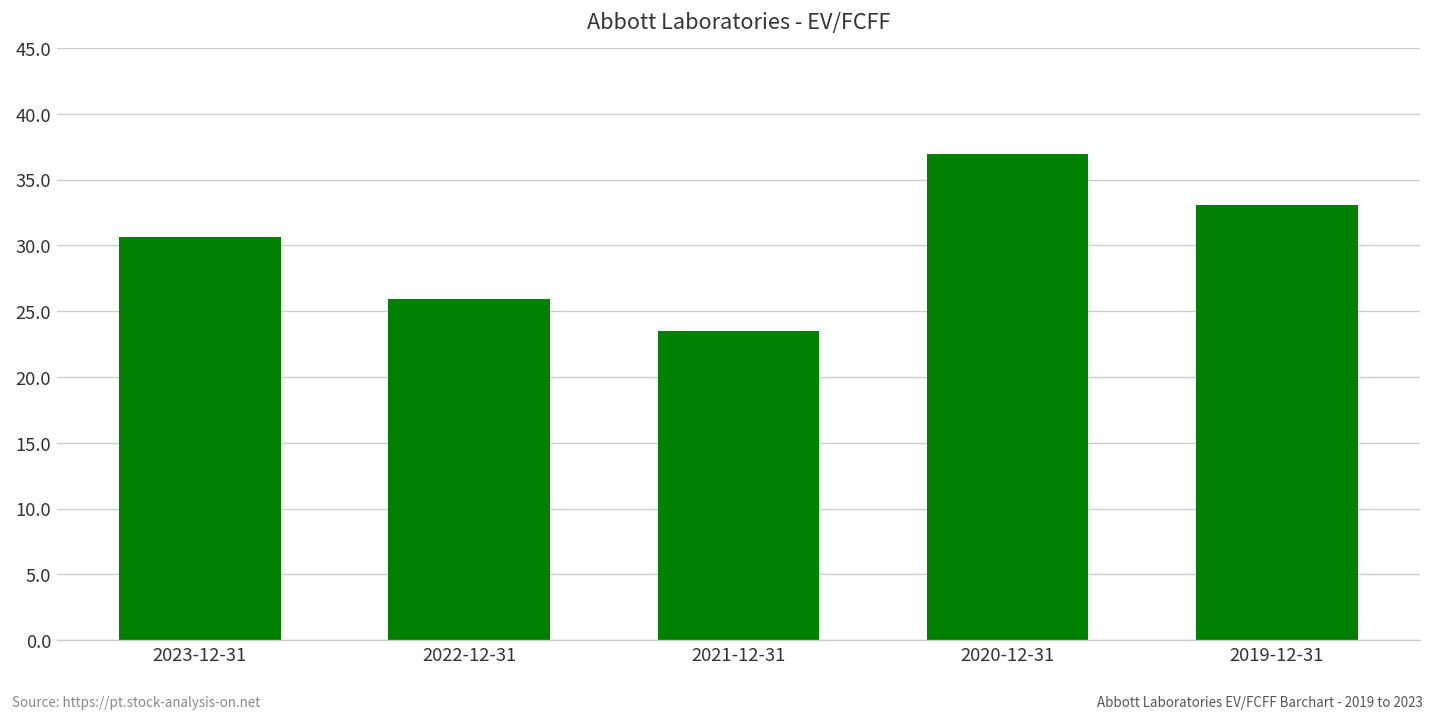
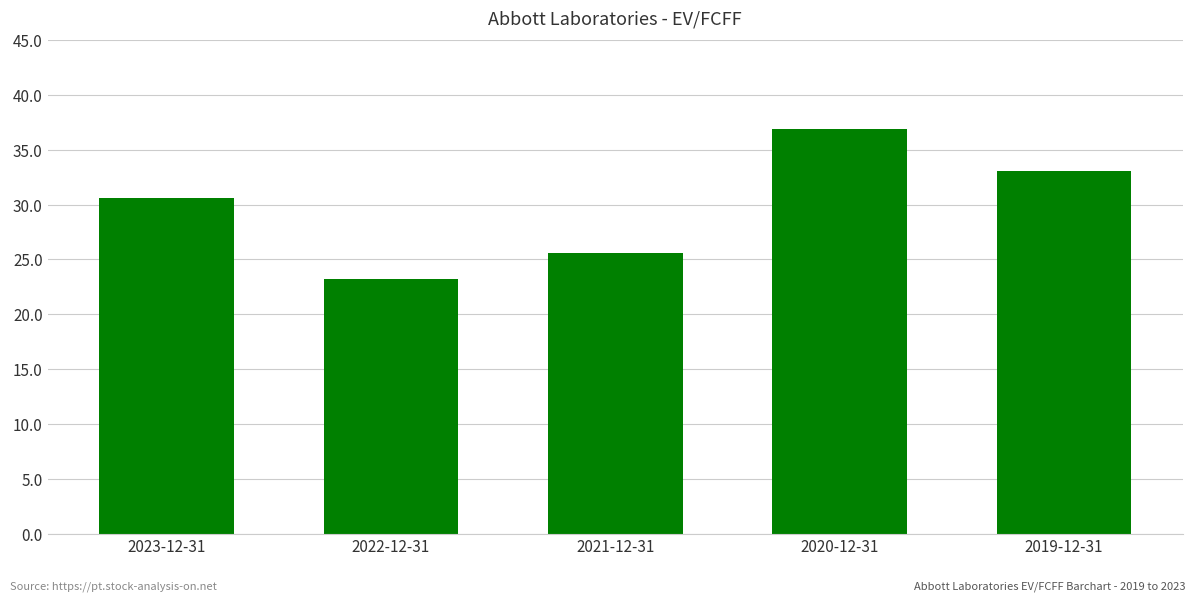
  {
    "2023-12-31": 30.6,
-   "2022-12-31": 25.9,
-   "2021-12-31": 23.5,
+   "2022-12-31": 23.2,
+   "2021-12-31": 25.6,
    "2020-12-31": 36.9,
    "2019-12-31": 33.1
  }
